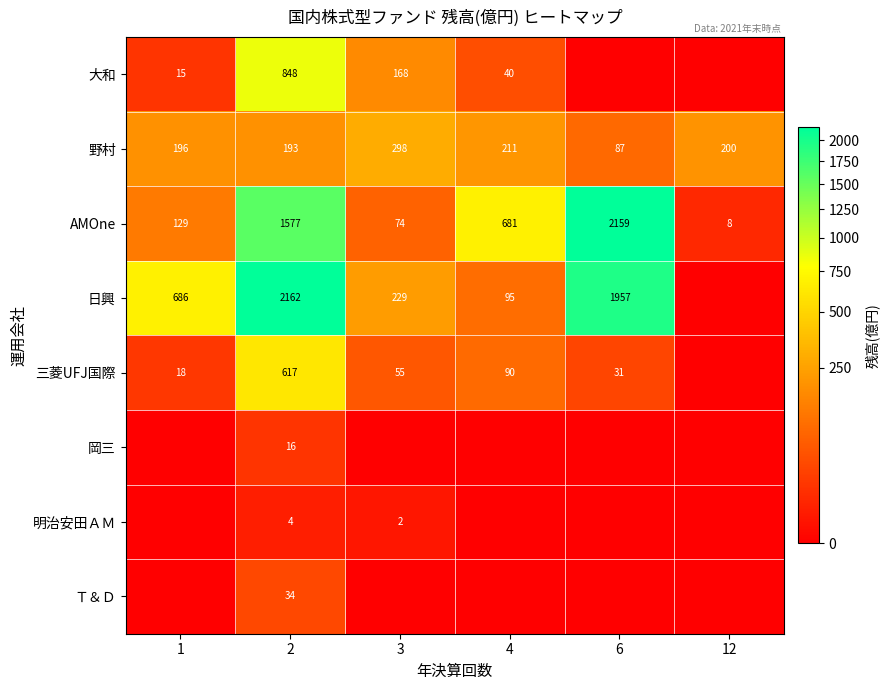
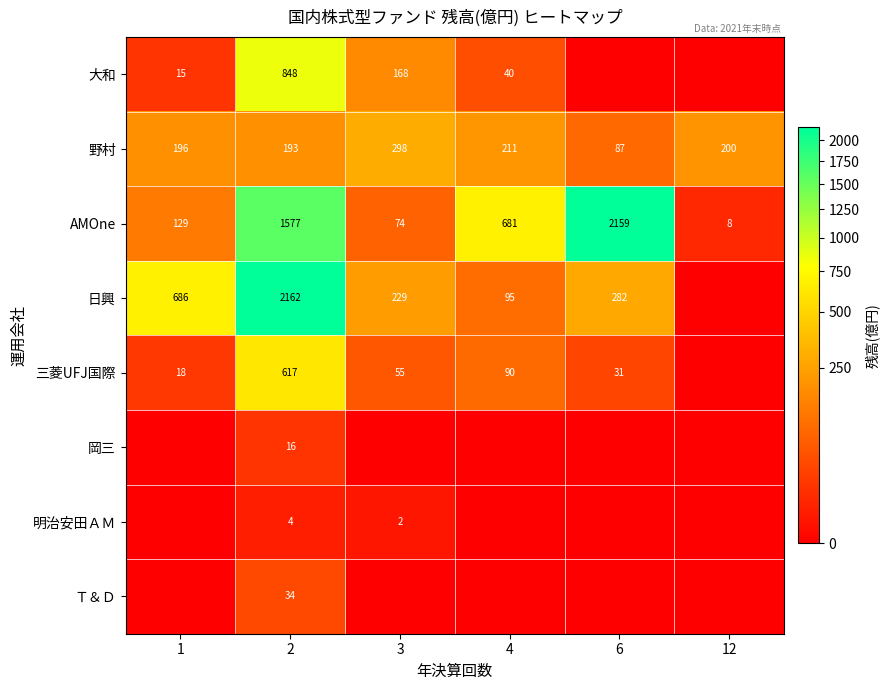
  {
    "大和": {
      "1": 15,
      "2": 848,
      "3": 168,
      "4": 40
    },
    "野村": {
      "1": 196,
      "2": 193,
      "3": 298,
      "4": 211,
      "6": 87,
      "12": 200
    },
    "AMOne": {
      "1": 129,
      "2": 1577,
      "3": 74,
      "4": 681,
      "6": 2159,
      "12": 8
    },
    "日興": {
      "1": 686,
      "2": 2162,
      "3": 229,
      "4": 95,
-     "6": 1957
+     "6": 282
    },
    "三菱UFJ国際": {
      "1": 18,
      "2": 617,
      "3": 55,
      "4": 90,
      "6": 31
    },
    "岡三": {
      "2": 16
    },
    "明治安田ＡＭ": {
      "2": 4,
      "3": 2
    },
    "Ｔ＆Ｄ": {
      "2": 34
    }
  }
